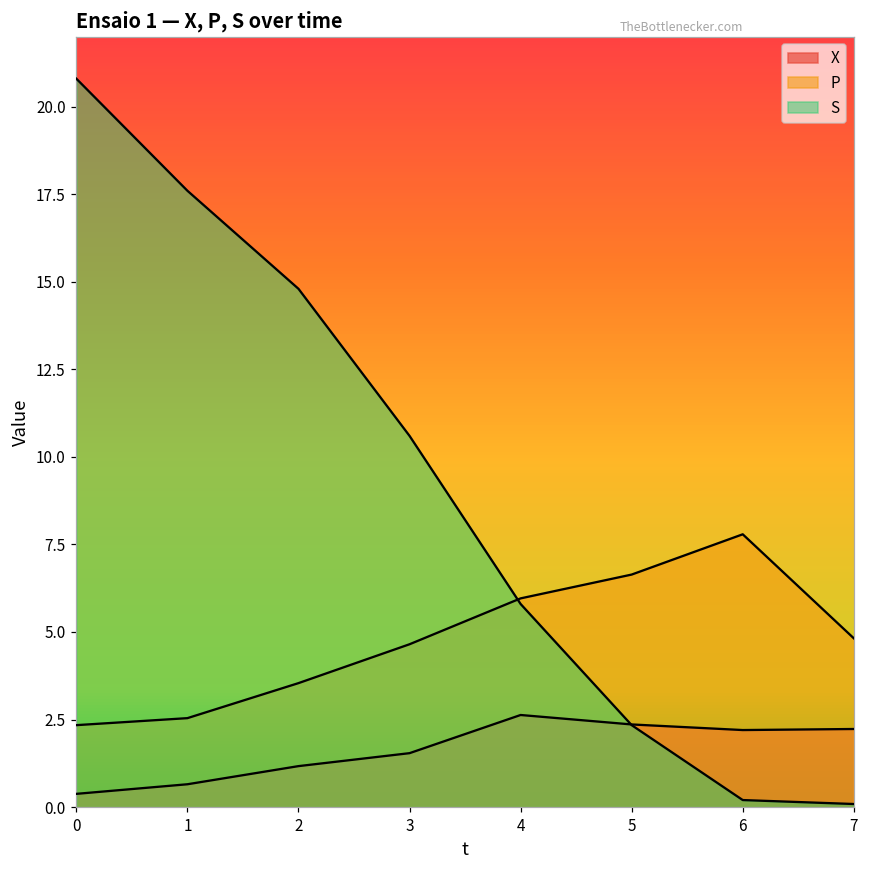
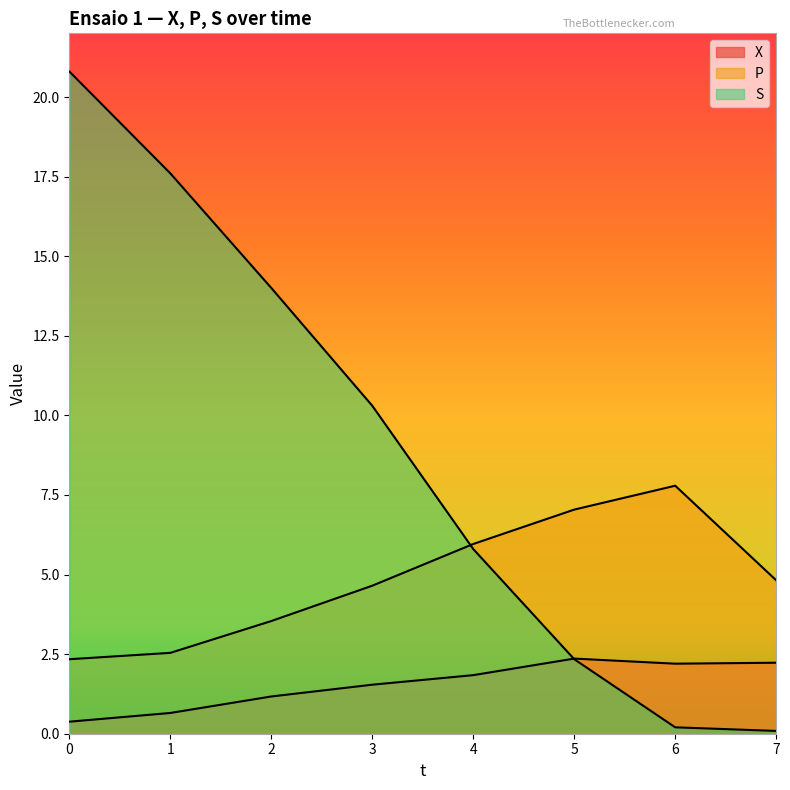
  {
    "X": {
      "0": 0.4,
      "1": 0.7,
      "2": 1.2,
      "3": 1.5,
-     "4": 2.6,
+     "4": 1.8,
      "6": 2.2,
      "7": 2.2
    },
    "P": {
      "0": 2.3,
      "1": 2.5,
      "2": 3.5,
      "3": 4.7,
      "4": 6.0,
-     "5": 6.6,
+     "5": 7.0,
      "6": 7.8,
      "7": 4.8
    },
    "S": {
      "0": 20.8,
      "1": 17.6,
-     "2": 14.8,
-     "3": 10.6,
+     "2": 14.0,
+     "3": 10.3,
      "4": 5.8,
      "6": 0.2,
      "7": 0.1
    }
  }
